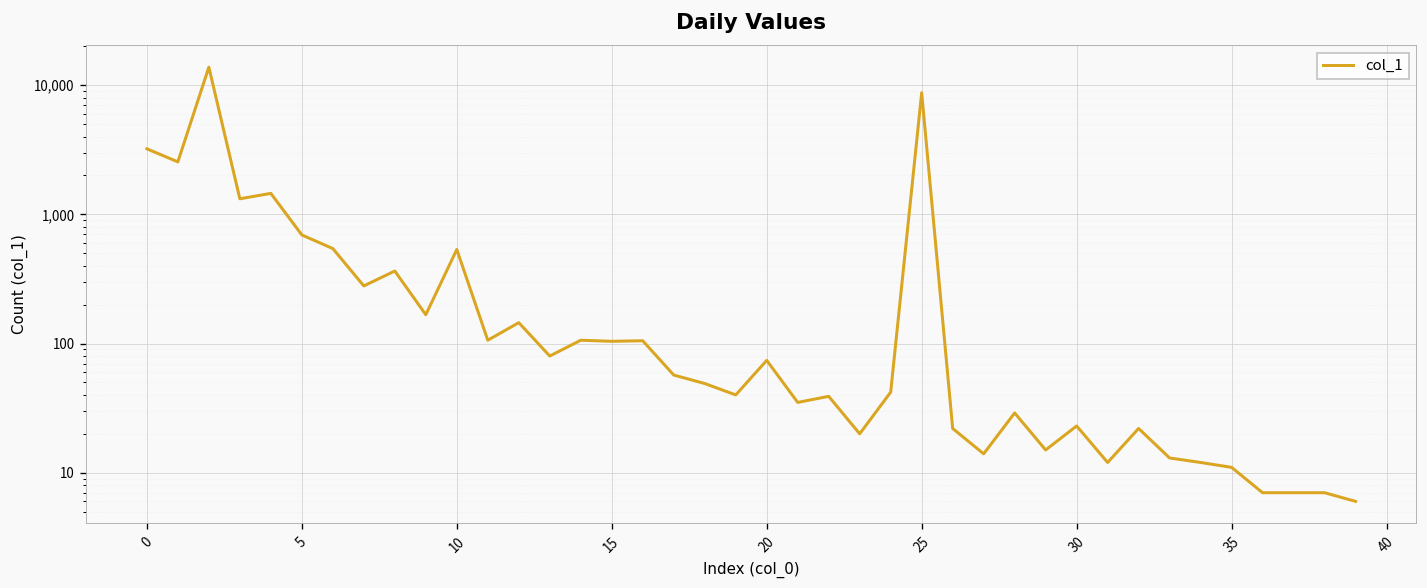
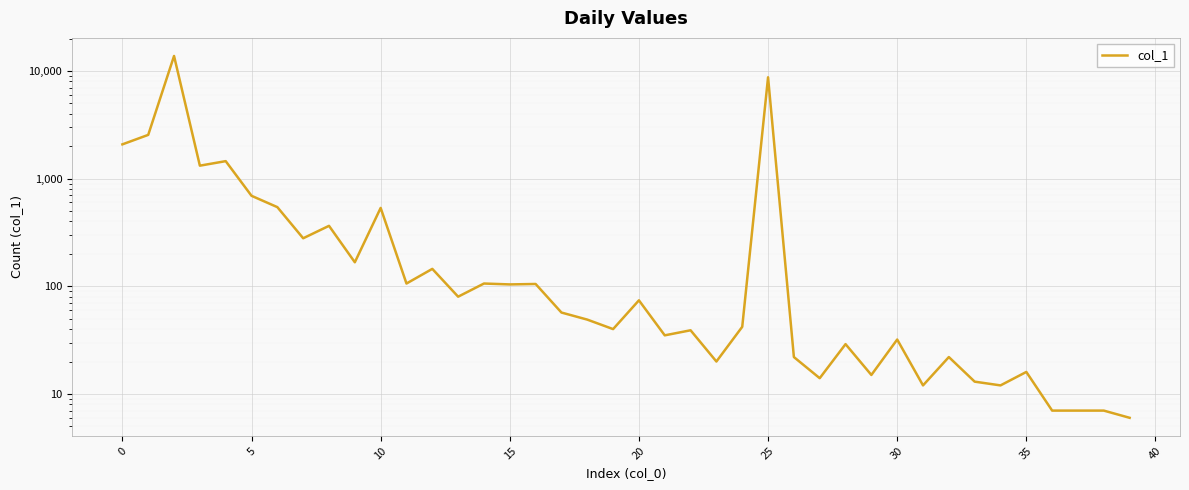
  {
-   "0": "3,200",
+   "0": "2,100",
    "5": "700",
    "10": "500",
    "15": "100",
    "20": "70",
    "25": "9,000",
-   "30": "23",
-   "35": "11"
+   "30": "32",
+   "35": "16"
  }
